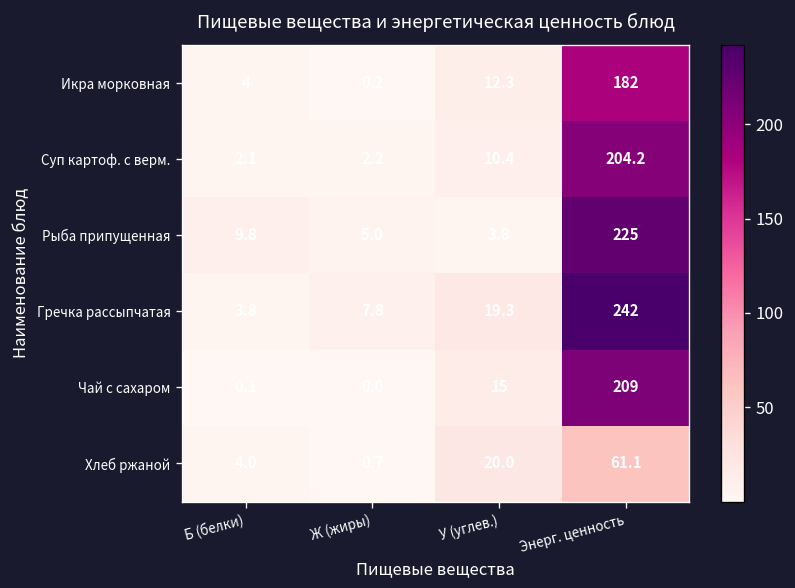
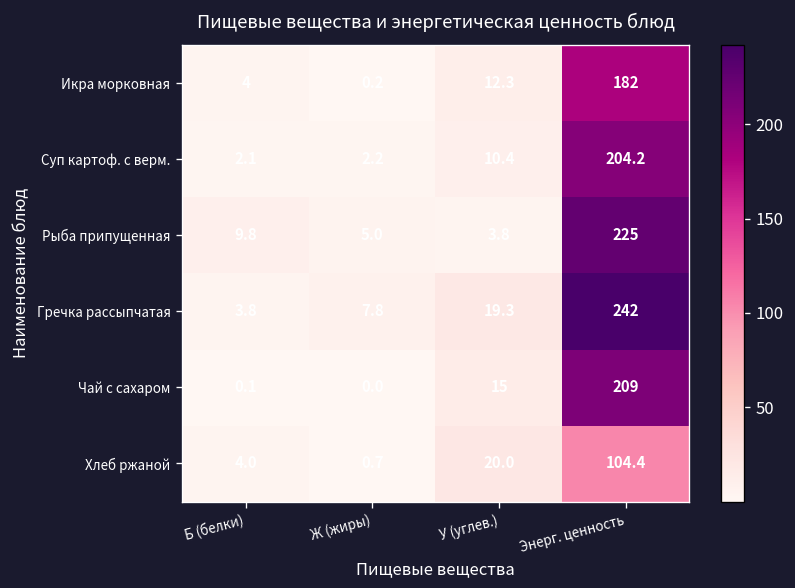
  {
    "Икра морковная": {
      "Энерг. ценность": 182
    },
    "Суп картоф. с верм.": {
      "Энерг. ценность": 204.2
    },
    "Рыба припущенная": {
      "Энерг. ценность": 225
    },
    "Гречка рассыпчатая": {
      "Энерг. ценность": 242
    },
    "Чай с сахаром": {
      "Энерг. ценность": 209
    },
    "Хлеб ржаной": {
-     "Энерг. ценность": 61.1
+     "Энерг. ценность": 104.4
    }
  }
